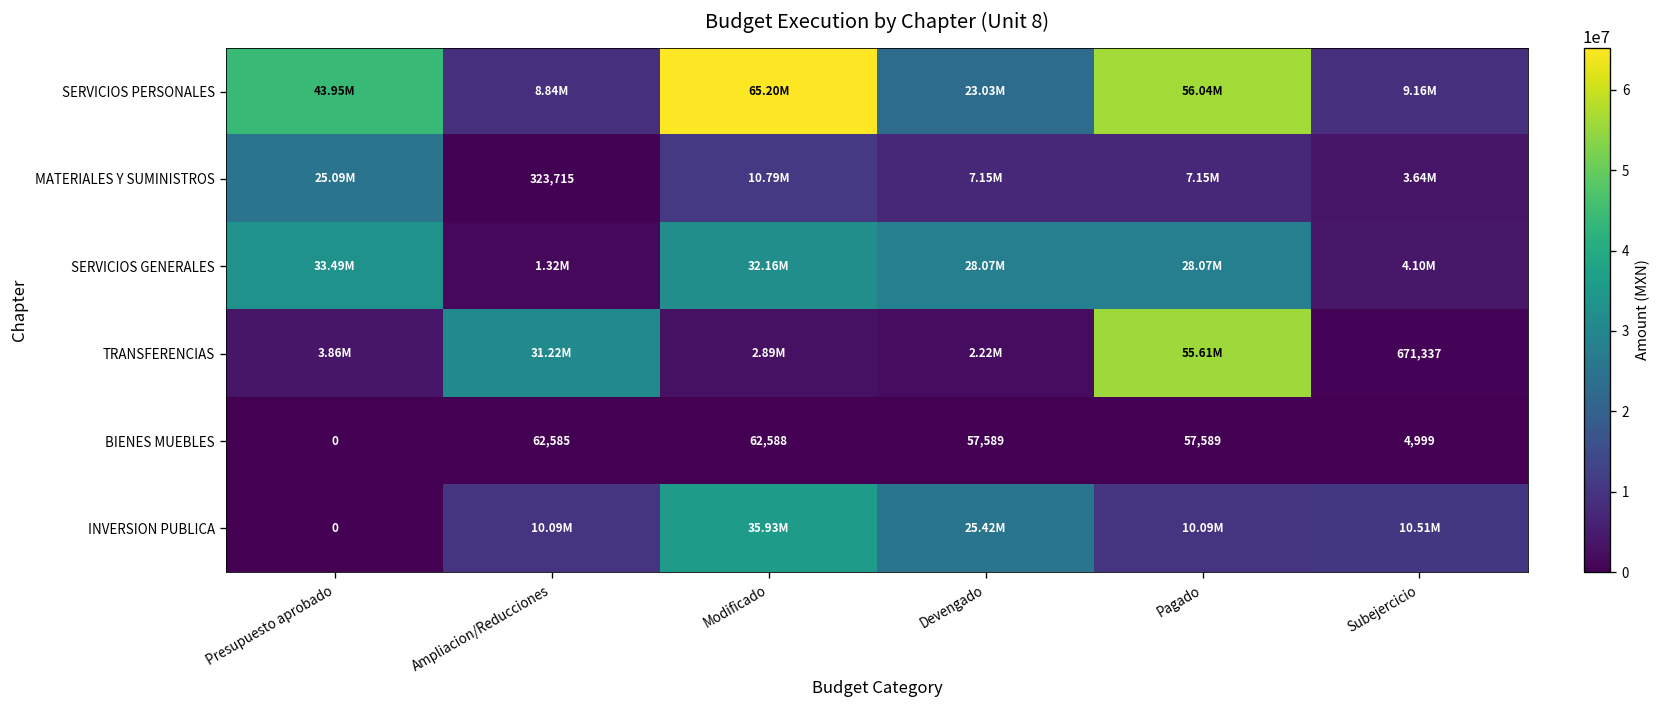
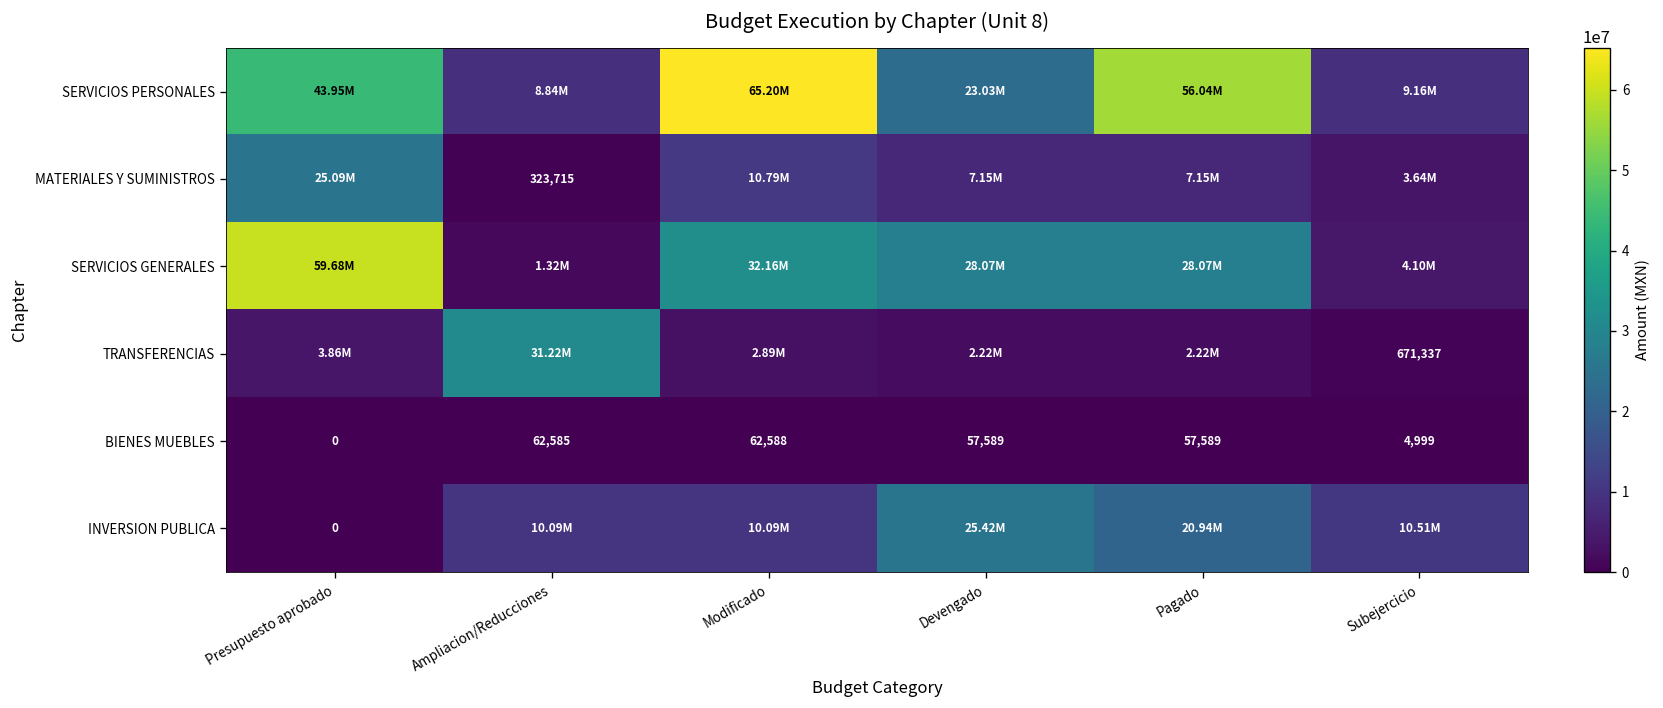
  {
    "SERVICIOS PERSONALES": {
      "Presupuesto aprobado": "43.95M",
      "Ampliacion/Reducciones": "8.84M",
      "Modificado": "65.20M",
      "Devengado": "23.03M",
      "Pagado": "56.04M",
      "Subejercicio": "9.16M"
    },
    "MATERIALES Y SUMINISTROS": {
      "Presupuesto aprobado": "25.09M",
      "Ampliacion/Reducciones": "323,715",
      "Modificado": "10.79M",
      "Devengado": "7.15M",
      "Pagado": "7.15M",
      "Subejercicio": "3.64M"
    },
    "SERVICIOS GENERALES": {
-     "Presupuesto aprobado": "33.49M",
+     "Presupuesto aprobado": "59.68M",
      "Ampliacion/Reducciones": "1.32M",
      "Modificado": "32.16M",
      "Devengado": "28.07M",
      "Pagado": "28.07M",
      "Subejercicio": "4.10M"
    },
    "TRANSFERENCIAS": {
      "Presupuesto aprobado": "3.86M",
      "Ampliacion/Reducciones": "31.22M",
      "Modificado": "2.89M",
      "Devengado": "2.22M",
-     "Pagado": "55.61M",
+     "Pagado": "2.22M",
      "Subejercicio": "671,337"
    },
    "BIENES MUEBLES": {
      "Presupuesto aprobado": "0",
      "Ampliacion/Reducciones": "62,585",
      "Modificado": "62,588",
      "Devengado": "57,589",
      "Pagado": "57,589",
      "Subejercicio": "4,999"
    },
    "INVERSION PUBLICA": {
      "Presupuesto aprobado": "0",
      "Ampliacion/Reducciones": "10.09M",
-     "Modificado": "35.93M",
+     "Modificado": "10.09M",
      "Devengado": "25.42M",
-     "Pagado": "10.09M",
+     "Pagado": "20.94M",
      "Subejercicio": "10.51M"
    }
  }
